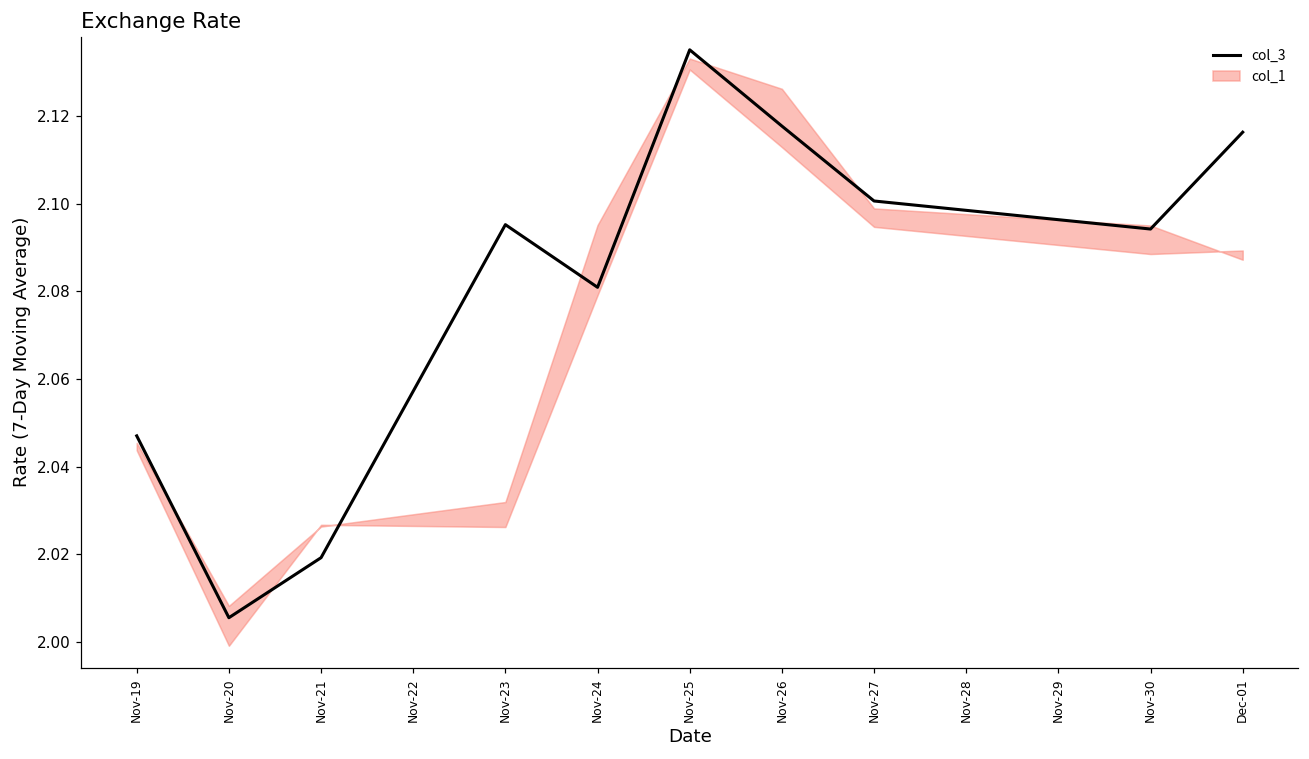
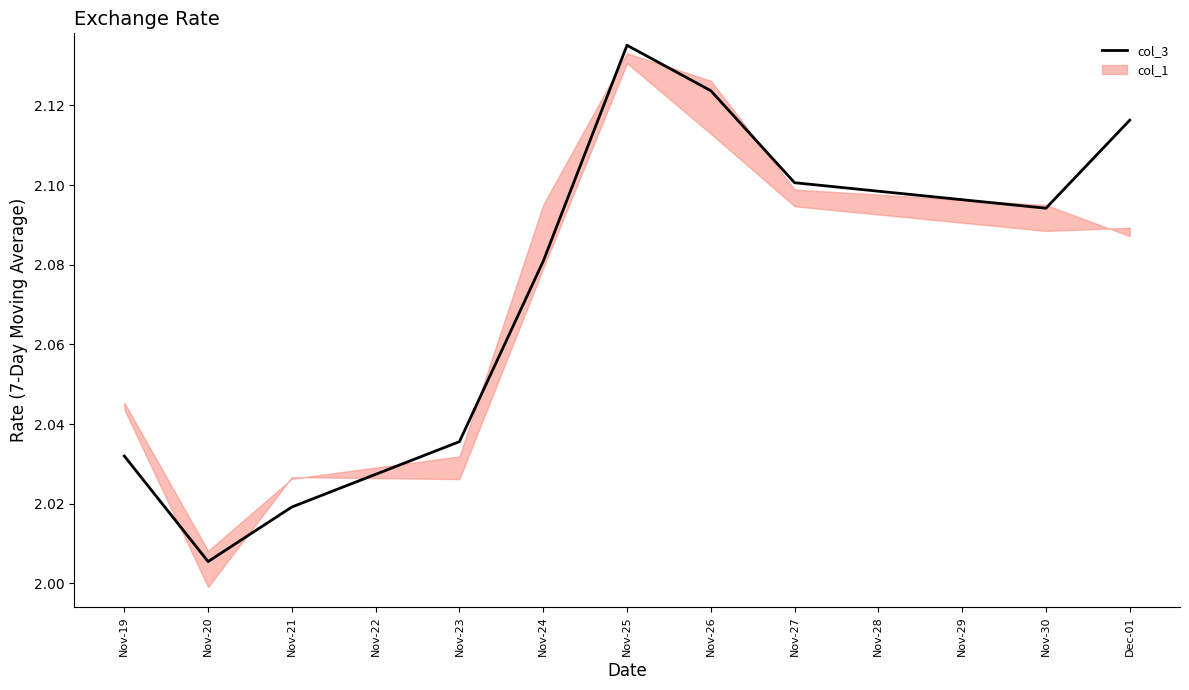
  {
    "col_3": {
-     "Nov-19": 2.047,
+     "Nov-19": 2.032,
      "Nov-20": 2.006,
      "Nov-21": 2.019,
-     "Nov-23": 2.095,
+     "Nov-23": 2.036,
      "Nov-24": 2.081,
      "Nov-25": 2.135,
-     "Nov-26": 2.118,
+     "Nov-26": 2.124,
      "Nov-27": 2.101,
      "Nov-30": 2.094,
      "Dec-01": 2.116
    }
  }
